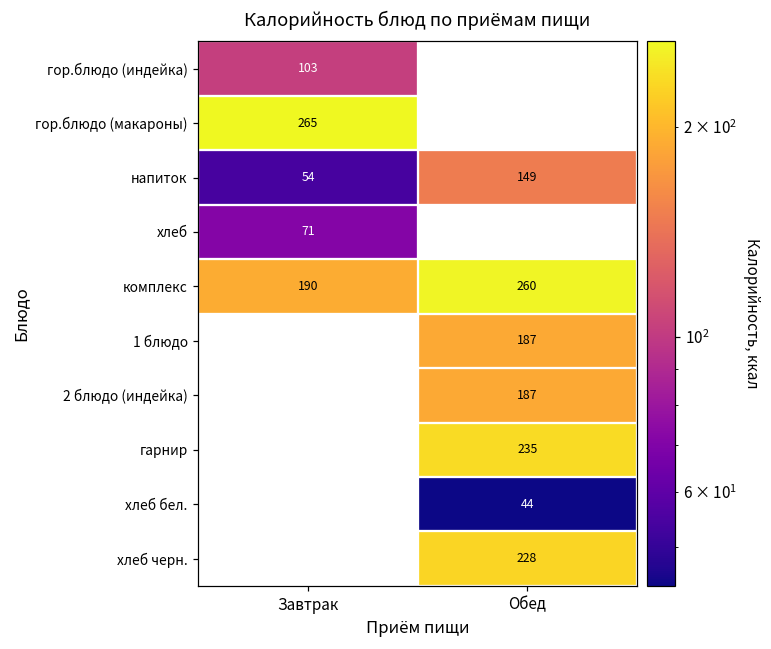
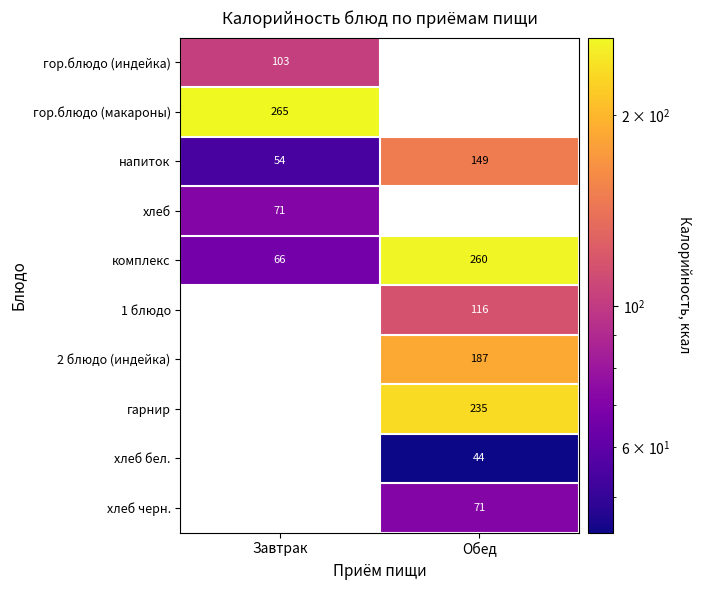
  {
    "гор.блюдо (индейка)": {
      "Завтрак": 103
    },
    "гор.блюдо (макароны)": {
      "Завтрак": 265
    },
    "напиток": {
      "Завтрак": 54,
      "Обед": 149
    },
    "хлеб": {
      "Завтрак": 71
    },
    "комплекс": {
-     "Завтрак": 190,
+     "Завтрак": 66,
      "Обед": 260
    },
    "1 блюдо": {
-     "Обед": 187
+     "Обед": 116
    },
    "2 блюдо (индейка)": {
      "Обед": 187
    },
    "гарнир": {
      "Обед": 235
    },
    "хлеб бел.": {
      "Обед": 44
    },
    "хлеб черн.": {
-     "Обед": 228
+     "Обед": 71
    }
  }
